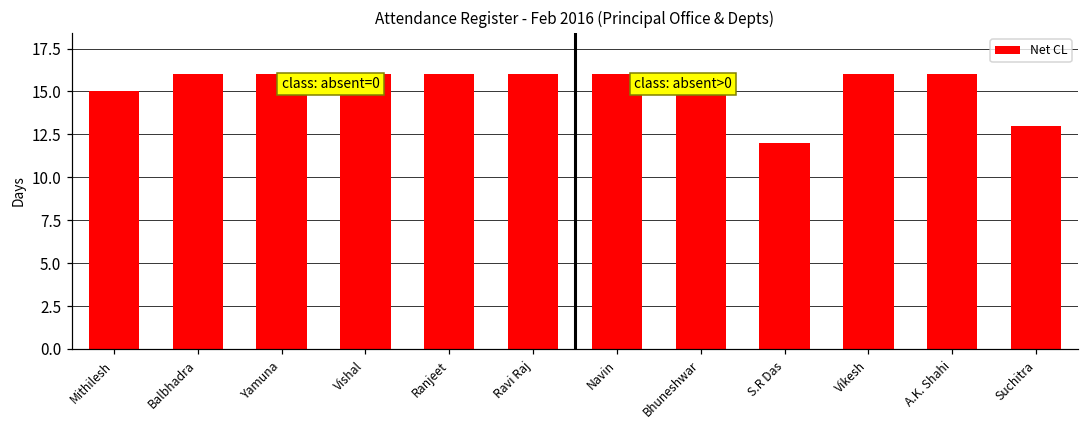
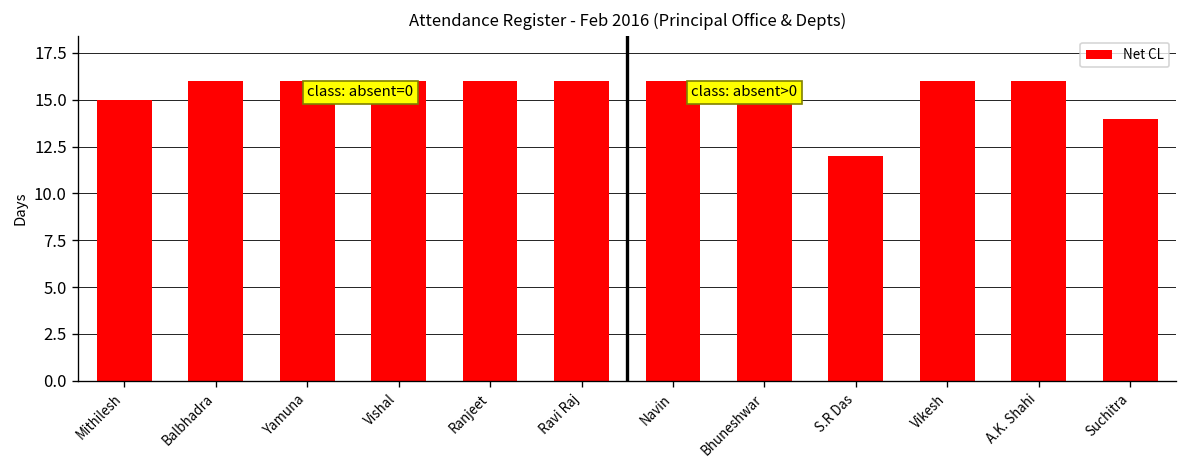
  {
    "Mithilesh": 15,
    "Balbhadra": 16,
    "Ranjeet": 16,
    "Ravi Raj": 16,
    "Navin": 16,
    "S.R Das": 12,
    "Vikesh": 16,
    "A.K. Shahi": 16,
-   "Suchitra": 13
+   "Suchitra": 14
  }
